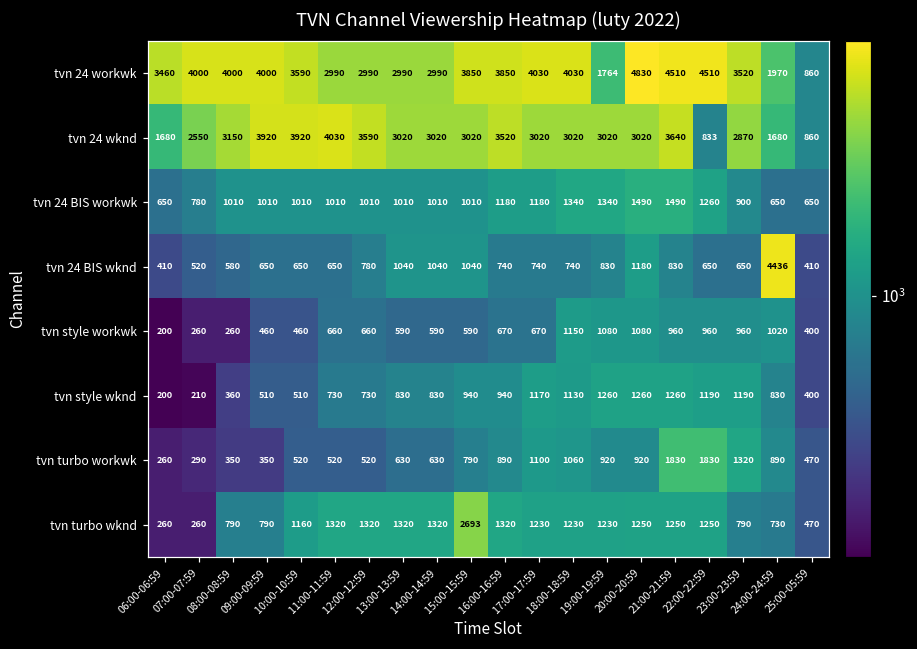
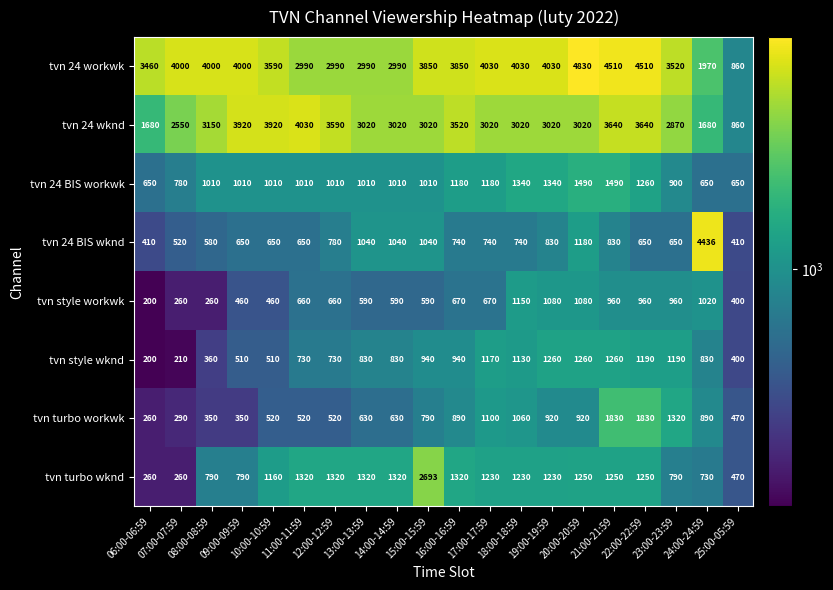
  {
    "tvn 24 workwk": {
      "06:00-06:59": 3460,
      "07:00-07:59": 4000,
      "08:00-08:59": 4000,
      "09:00-09:59": 4000,
      "10:00-10:59": 3590,
      "11:00-11:59": 2990,
      "12:00-12:59": 2990,
      "13:00-13:59": 2990,
      "14:00-14:59": 2990,
      "15:00-15:59": 3850,
      "16:00-16:59": 3850,
      "17:00-17:59": 4030,
      "18:00-18:59": 4030,
-     "19:00-19:59": 1764,
+     "19:00-19:59": 4030,
      "20:00-20:59": 4830,
      "21:00-21:59": 4510,
      "22:00-22:59": 4510,
      "23:00-23:59": 3520,
      "24:00-24:59": 1970,
      "25:00-05:59": 860
    },
    "tvn 24 wknd": {
      "06:00-06:59": 1680,
      "07:00-07:59": 2550,
      "08:00-08:59": 3150,
      "09:00-09:59": 3920,
      "10:00-10:59": 3920,
      "11:00-11:59": 4030,
      "12:00-12:59": 3590,
      "13:00-13:59": 3020,
      "14:00-14:59": 3020,
      "15:00-15:59": 3020,
      "16:00-16:59": 3520,
      "17:00-17:59": 3020,
      "18:00-18:59": 3020,
      "19:00-19:59": 3020,
      "20:00-20:59": 3020,
      "21:00-21:59": 3640,
-     "22:00-22:59": 833,
+     "22:00-22:59": 3640,
      "23:00-23:59": 2870,
      "24:00-24:59": 1680,
      "25:00-05:59": 860
    },
    "tvn 24 BIS workwk": {
      "06:00-06:59": 650,
      "07:00-07:59": 780,
      "08:00-08:59": 1010,
      "09:00-09:59": 1010,
      "10:00-10:59": 1010,
      "11:00-11:59": 1010,
      "12:00-12:59": 1010,
      "13:00-13:59": 1010,
      "14:00-14:59": 1010,
      "15:00-15:59": 1010,
      "16:00-16:59": 1180,
      "17:00-17:59": 1180,
      "18:00-18:59": 1340,
      "19:00-19:59": 1340,
      "20:00-20:59": 1490,
      "21:00-21:59": 1490,
      "22:00-22:59": 1260,
      "23:00-23:59": 900,
      "24:00-24:59": 650,
      "25:00-05:59": 650
    },
    "tvn 24 BIS wknd": {
      "06:00-06:59": 410,
      "07:00-07:59": 520,
      "08:00-08:59": 580,
      "09:00-09:59": 650,
      "10:00-10:59": 650,
      "11:00-11:59": 650,
      "12:00-12:59": 780,
      "13:00-13:59": 1040,
      "14:00-14:59": 1040,
      "15:00-15:59": 1040,
      "16:00-16:59": 740,
      "17:00-17:59": 740,
      "18:00-18:59": 740,
      "19:00-19:59": 830,
      "20:00-20:59": 1180,
      "21:00-21:59": 830,
      "22:00-22:59": 650,
      "23:00-23:59": 650,
      "24:00-24:59": 4436,
      "25:00-05:59": 410
    },
    "tvn style workwk": {
      "06:00-06:59": 200,
      "07:00-07:59": 260,
      "08:00-08:59": 260,
      "09:00-09:59": 460,
      "10:00-10:59": 460,
      "11:00-11:59": 660,
      "12:00-12:59": 660,
      "13:00-13:59": 590,
      "14:00-14:59": 590,
      "15:00-15:59": 590,
      "16:00-16:59": 670,
      "17:00-17:59": 670,
      "18:00-18:59": 1150,
      "19:00-19:59": 1080,
      "20:00-20:59": 1080,
      "21:00-21:59": 960,
      "22:00-22:59": 960,
      "23:00-23:59": 960,
      "24:00-24:59": 1020,
      "25:00-05:59": 400
    },
    "tvn style wknd": {
      "06:00-06:59": 200,
      "07:00-07:59": 210,
      "08:00-08:59": 360,
      "09:00-09:59": 510,
      "10:00-10:59": 510,
      "11:00-11:59": 730,
      "12:00-12:59": 730,
      "13:00-13:59": 830,
      "14:00-14:59": 830,
      "15:00-15:59": 940,
      "16:00-16:59": 940,
      "17:00-17:59": 1170,
      "18:00-18:59": 1130,
      "19:00-19:59": 1260,
      "20:00-20:59": 1260,
      "21:00-21:59": 1260,
      "22:00-22:59": 1190,
      "23:00-23:59": 1190,
      "24:00-24:59": 830,
      "25:00-05:59": 400
    },
    "tvn turbo workwk": {
      "06:00-06:59": 260,
      "07:00-07:59": 290,
      "08:00-08:59": 350,
      "09:00-09:59": 350,
      "10:00-10:59": 520,
      "11:00-11:59": 520,
      "12:00-12:59": 520,
      "13:00-13:59": 630,
      "14:00-14:59": 630,
      "15:00-15:59": 790,
      "16:00-16:59": 890,
      "17:00-17:59": 1100,
      "18:00-18:59": 1060,
      "19:00-19:59": 920,
      "20:00-20:59": 920,
      "21:00-21:59": 1830,
      "22:00-22:59": 1830,
      "23:00-23:59": 1320,
      "24:00-24:59": 890,
      "25:00-05:59": 470
    },
    "tvn turbo wknd": {
      "06:00-06:59": 260,
      "07:00-07:59": 260,
      "08:00-08:59": 790,
      "09:00-09:59": 790,
      "10:00-10:59": 1160,
      "11:00-11:59": 1320,
      "12:00-12:59": 1320,
      "13:00-13:59": 1320,
      "14:00-14:59": 1320,
      "15:00-15:59": 2693,
      "16:00-16:59": 1320,
      "17:00-17:59": 1230,
      "18:00-18:59": 1230,
      "19:00-19:59": 1230,
      "20:00-20:59": 1250,
      "21:00-21:59": 1250,
      "22:00-22:59": 1250,
      "23:00-23:59": 790,
      "24:00-24:59": 730,
      "25:00-05:59": 470
    }
  }
